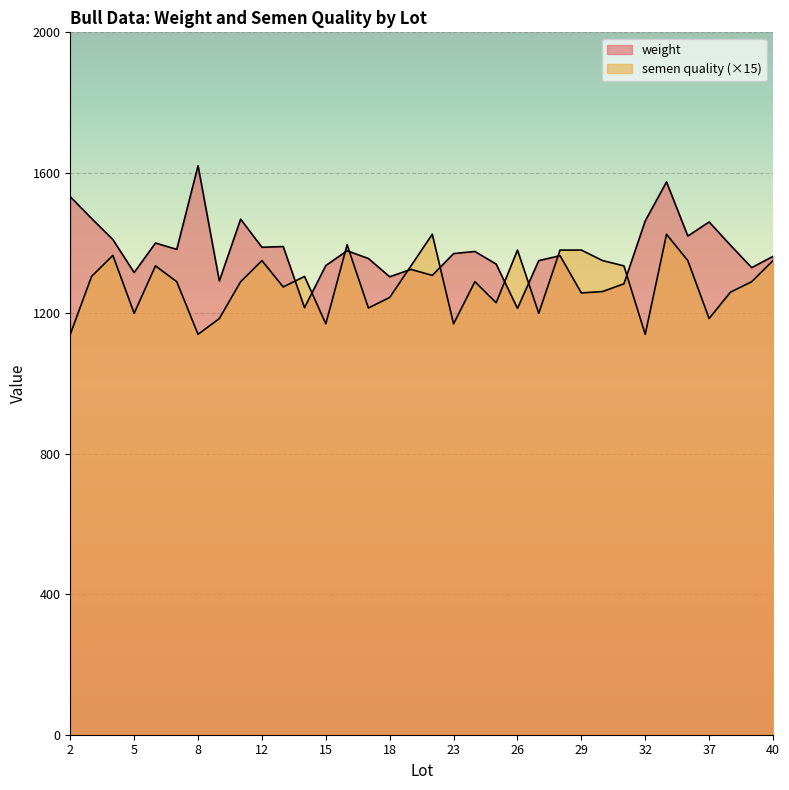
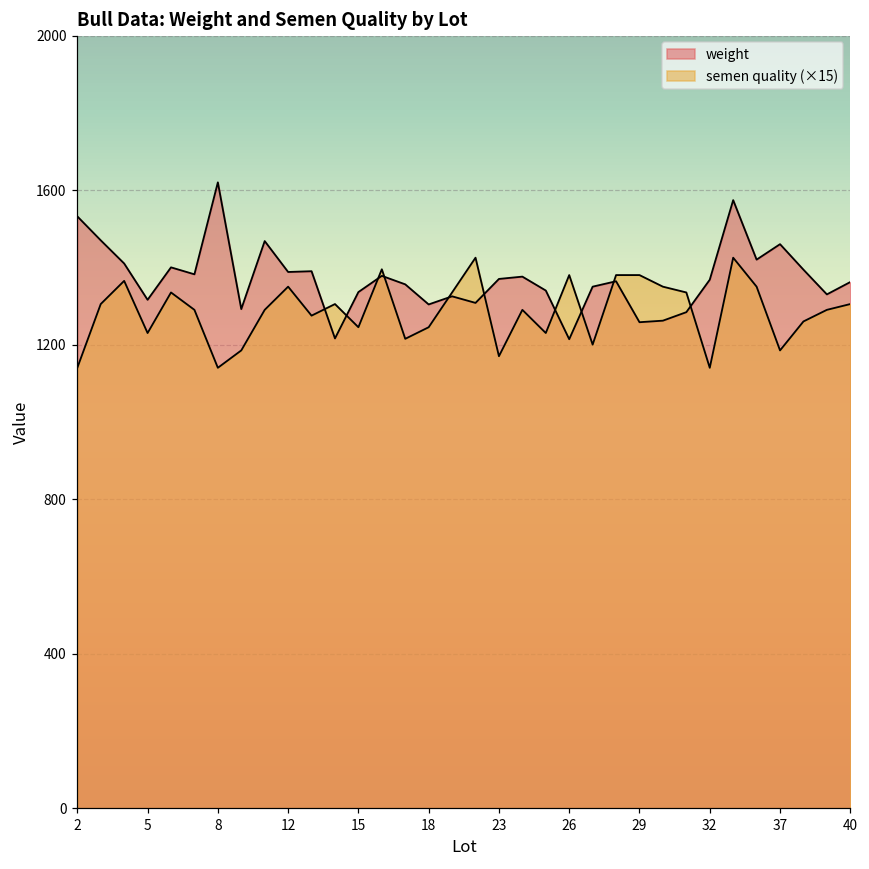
  {
    "weight": {
      "2": 1530,
      "5": 1320,
      "8": 1620,
      "12": 1390,
      "15": 1340,
      "18": 1300,
      "23": 1370,
      "26": 1210,
      "29": 1260,
-     "32": 1460,
+     "32": 1370,
      "37": 1460,
      "40": 1360
    },
    "semen quality (×15)": {
      "2": 1140,
-     "5": 1200,
+     "5": 1230,
      "8": 1140,
      "12": 1350,
-     "15": 1170,
+     "15": 1250,
      "18": 1250,
      "23": 1170,
      "26": 1380,
      "29": 1380,
      "32": 1140,
      "37": 1190,
-     "40": 1350
+     "40": 1310
    }
  }
